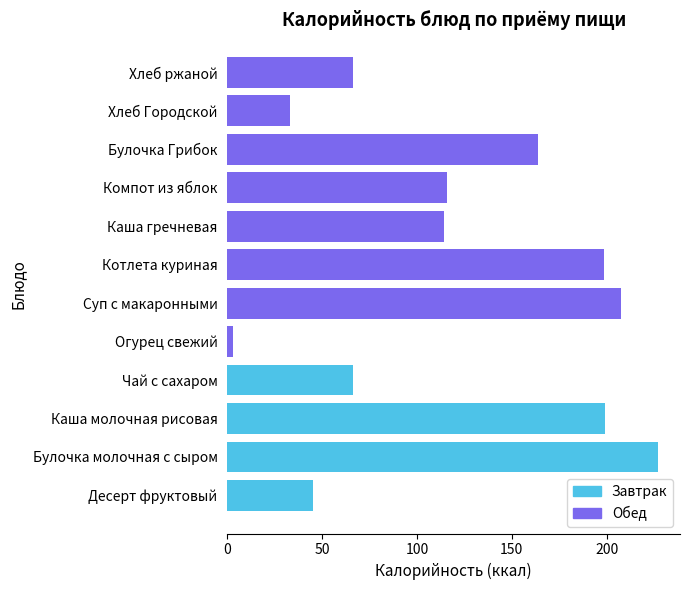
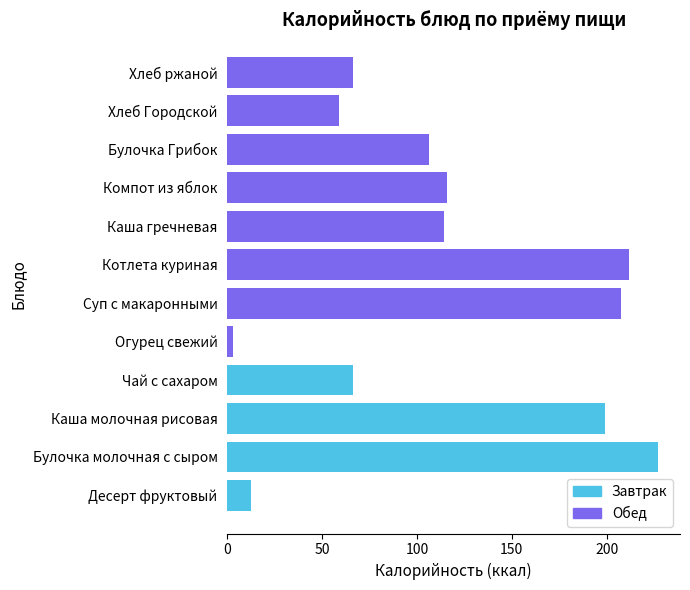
  {
    "Хлеб ржаной": 66,
-   "Хлеб Городской": 33,
-   "Булочка Грибок": 164,
+   "Хлеб Городской": 59,
+   "Булочка Грибок": 107,
    "Компот из яблок": 116,
    "Каша гречневая": 114,
-   "Котлета куриная": 199,
+   "Котлета куриная": 212,
    "Суп с макаронными": 207,
    "Огурец свежий": 3,
    "Чай с сахаром": 66,
    "Каша молочная рисовая": 199,
    "Булочка молочная с сыром": 227,
-   "Десерт фруктовый": 45
+   "Десерт фруктовый": 13
  }
